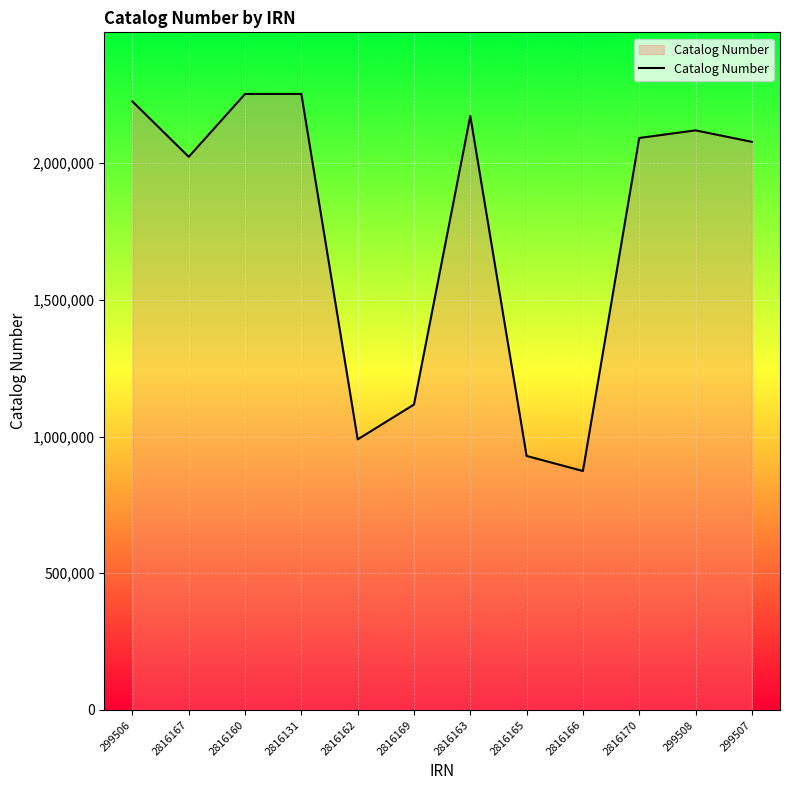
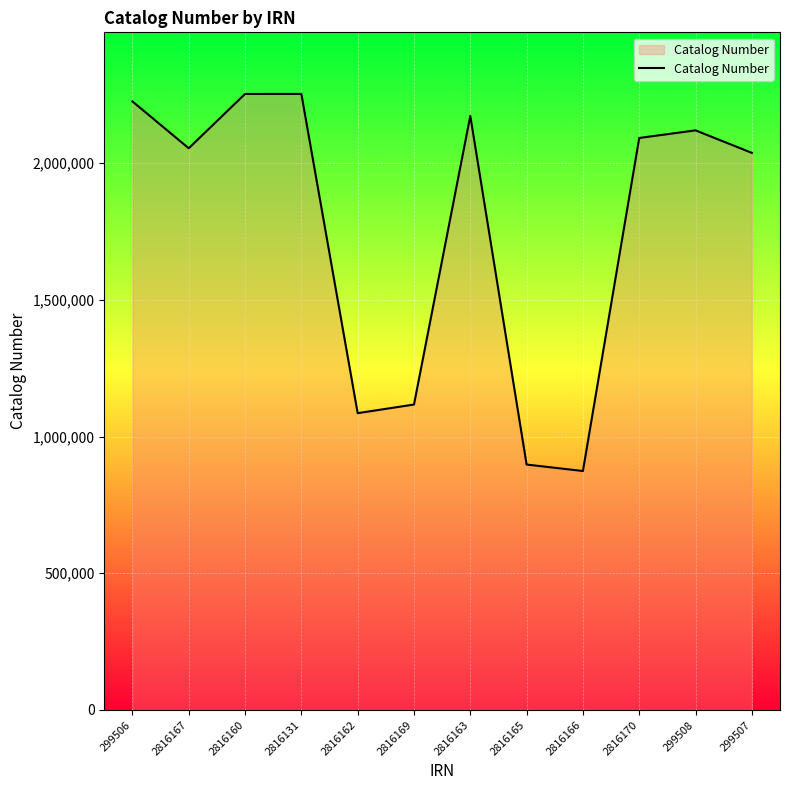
  {
    "299506": "2,230,000",
-   "2816167": "2,020,000",
+   "2816167": "2,050,000",
    "2816160": "2,250,000",
    "2816131": "2,250,000",
-   "2816162": "990,000",
+   "2816162": "1,090,000",
    "2816169": "1,120,000",
    "2816163": "2,170,000",
-   "2816165": "930,000",
+   "2816165": "900,000",
    "2816166": "870,000",
    "2816170": "2,090,000",
    "299508": "2,120,000",
-   "299507": "2,080,000"
+   "299507": "2,040,000"
  }
